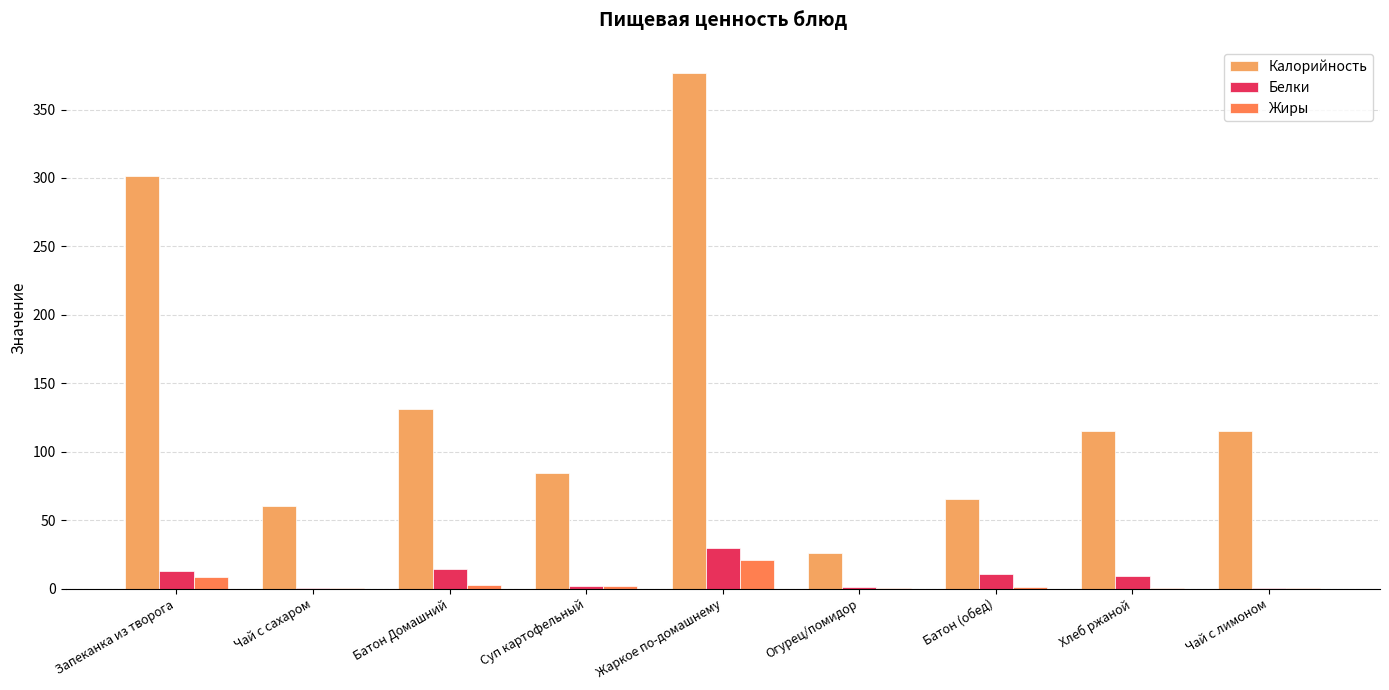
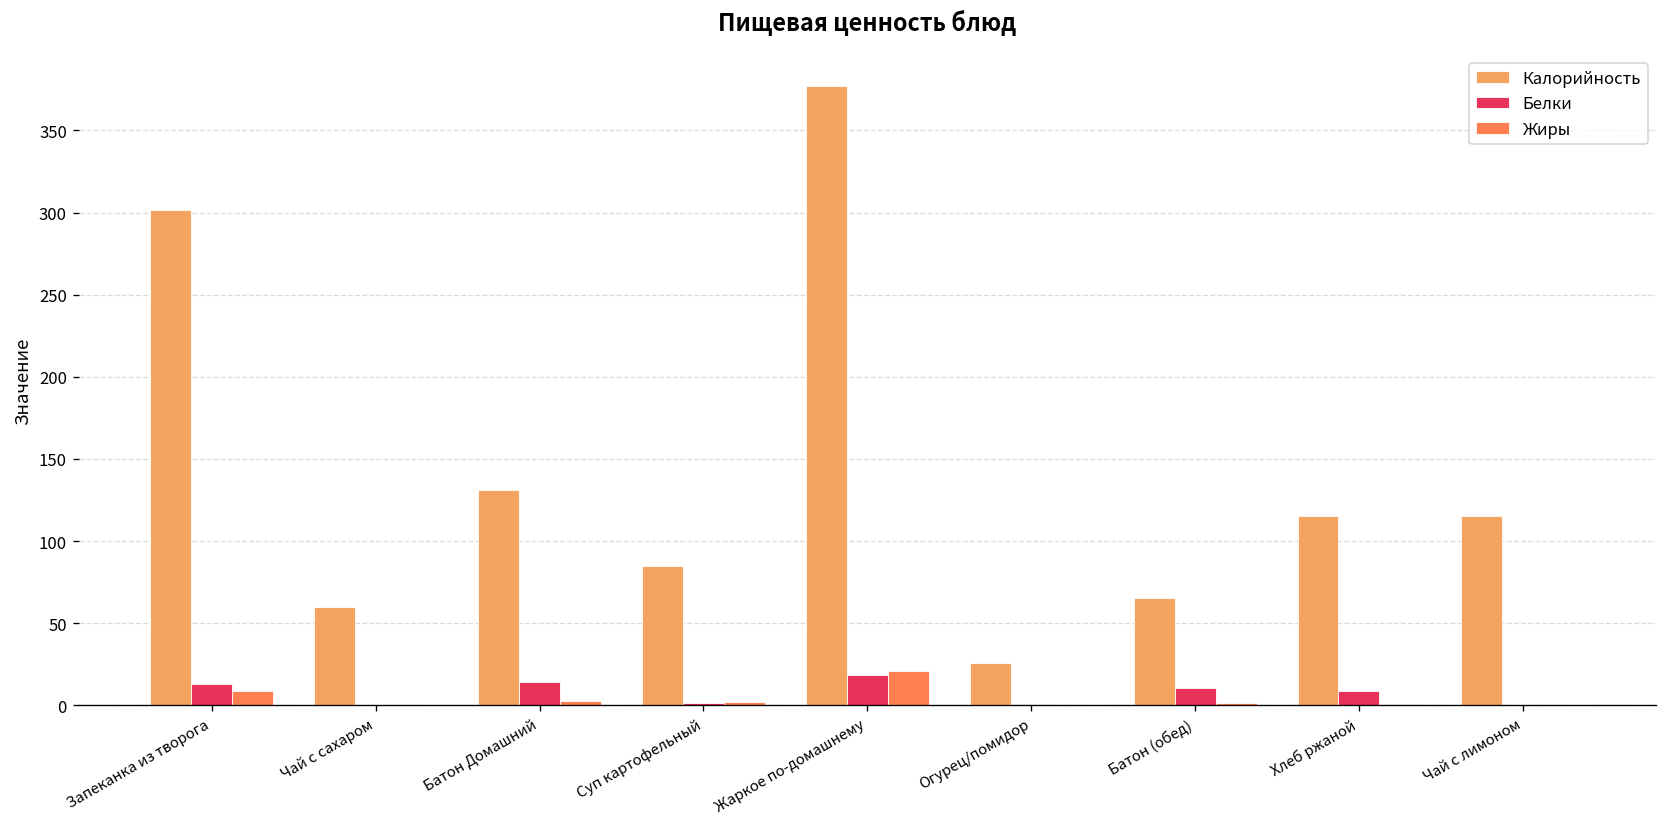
  {
    "Белки": {
      "Запеканка из творога": 13,
      "Батон Домашний": 14,
-     "Жаркое по-домашнему": 30,
+     "Жаркое по-домашнему": 19,
      "Батон (обед)": 11,
      "Хлеб ржаной": 9
    }
  }
